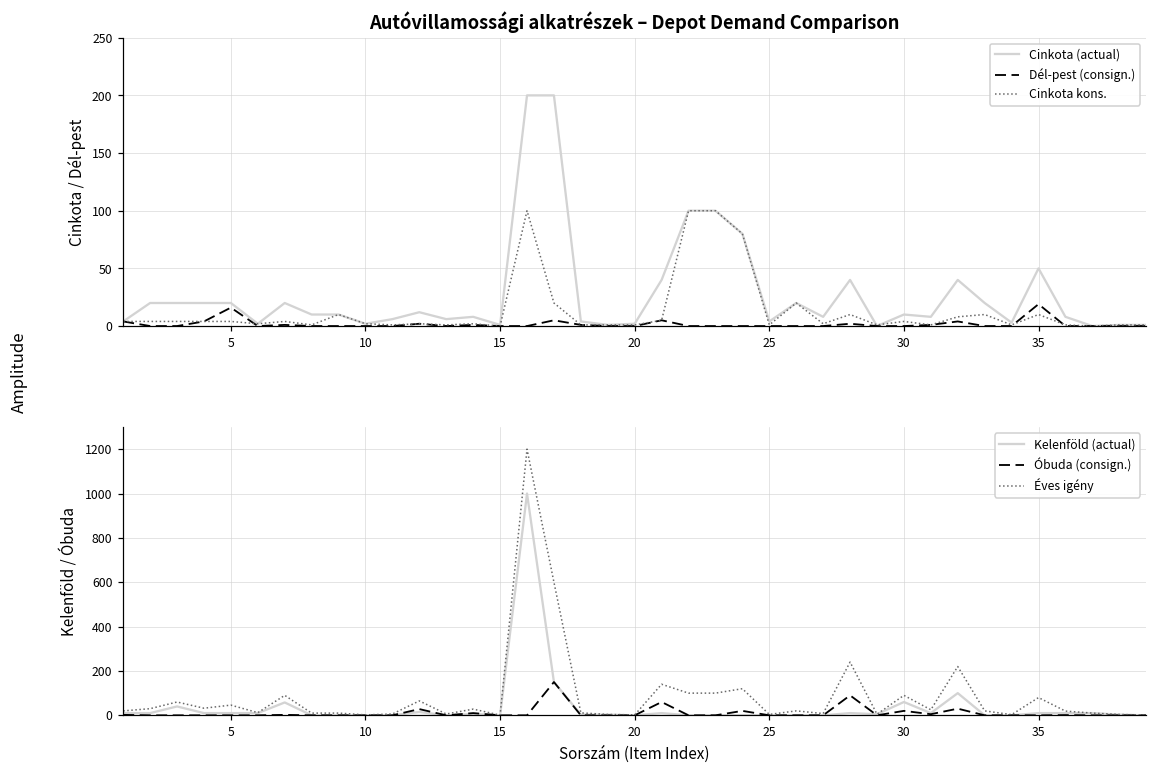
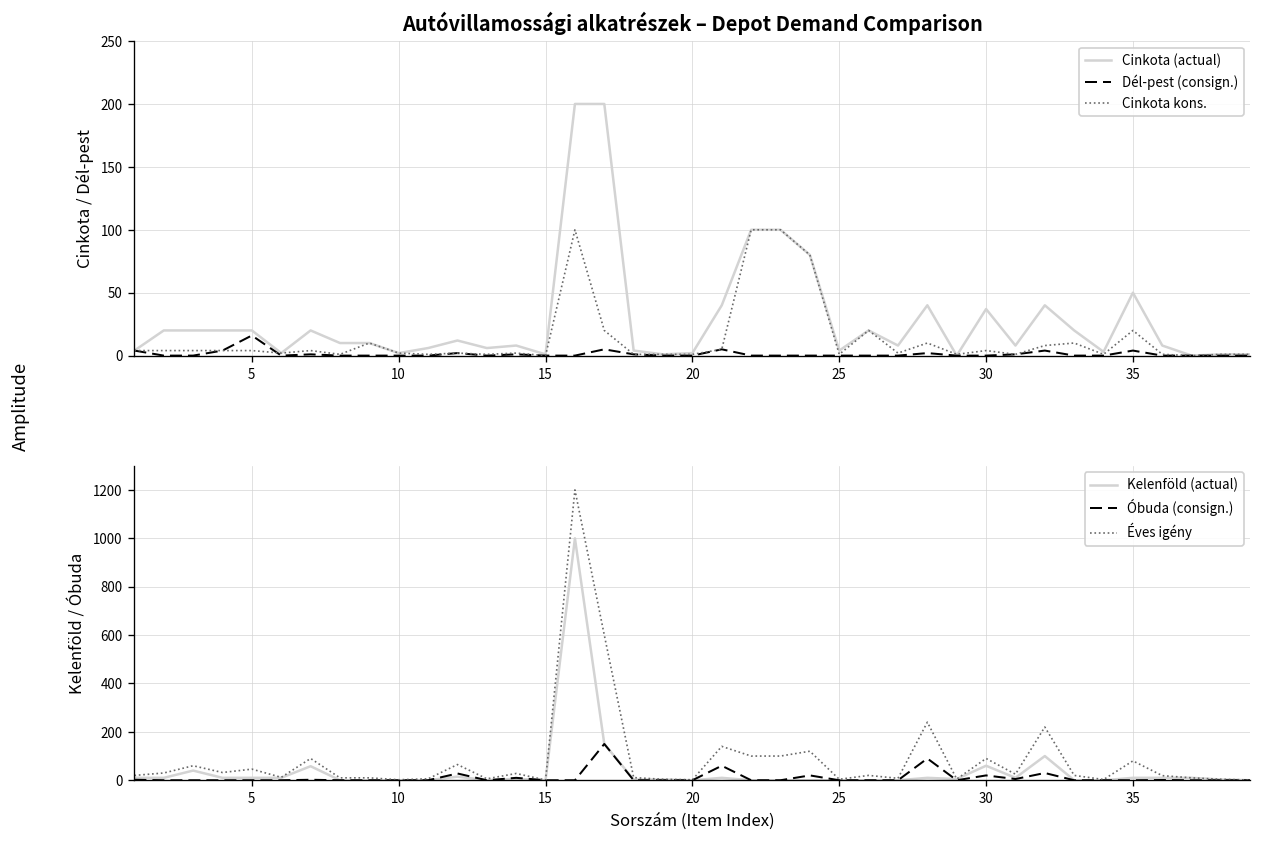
  {
    "Autóvillamossági alkatrészek – Depot Demand Comparison": {
      "Cinkota (actual)": {
        "5": 20,
        "25": 4,
-       "30": 10,
+       "30": 37,
        "35": 50
      },
      "Dél-pest (consign.)": {
        "5": 16,
        "30": 0,
-       "35": 19
+       "35": 4
      },
      "Cinkota kons.": {
        "5": 4,
        "30": 4,
-       "35": 10
+       "35": 20
      }
    }
  }
